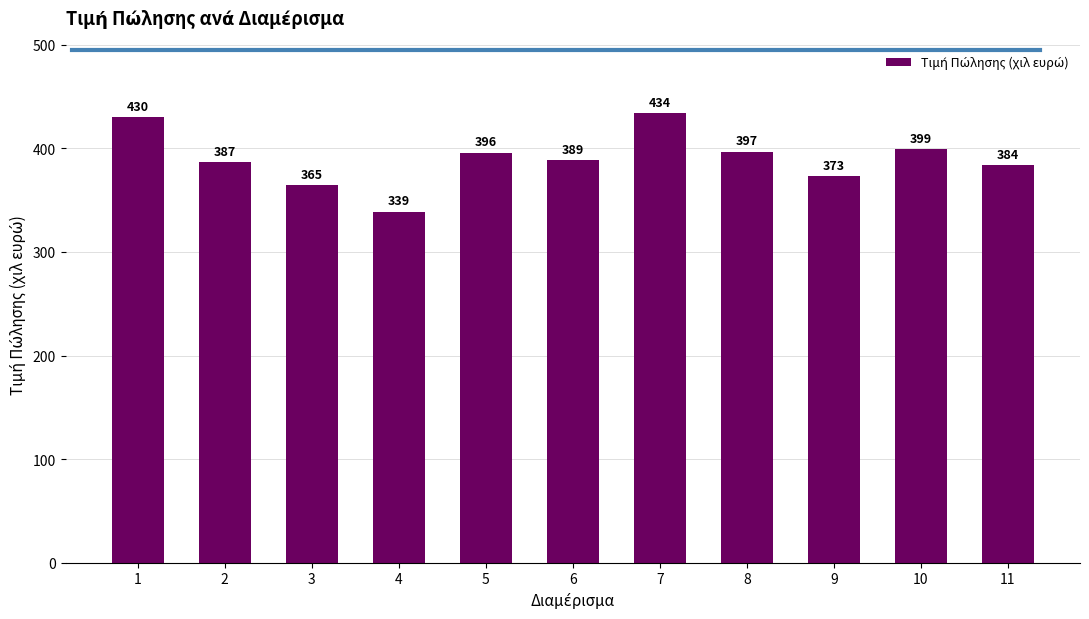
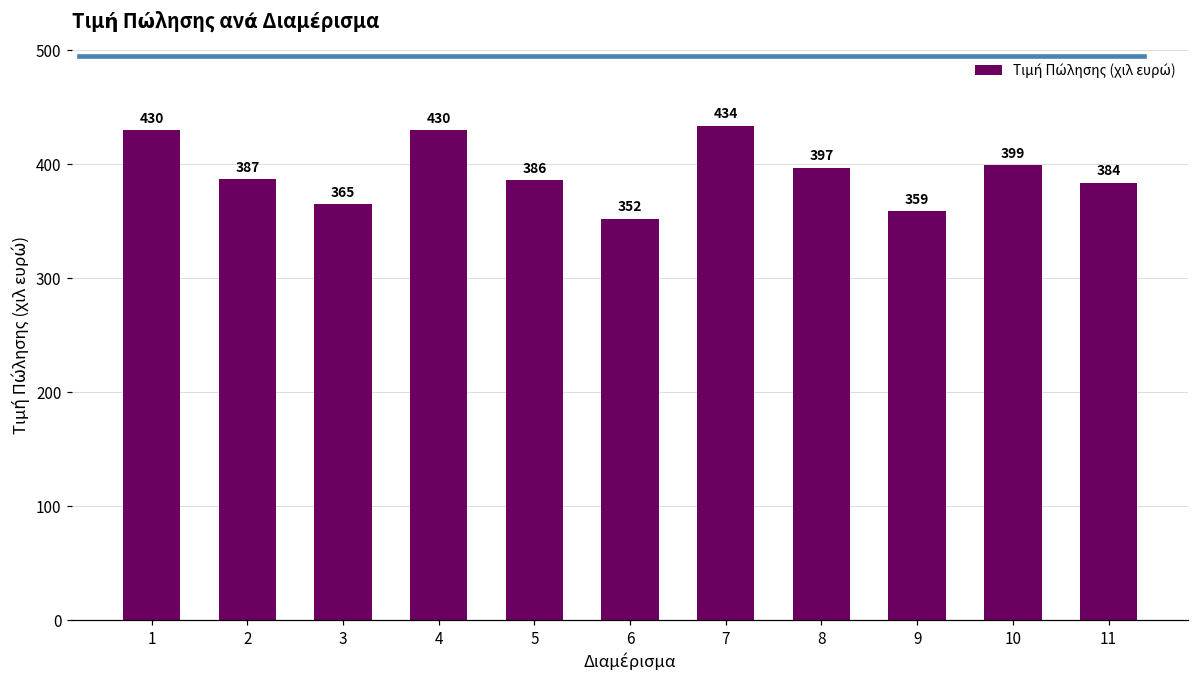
  {
    "1": 430,
    "2": 387,
    "3": 365,
-   "4": 339,
-   "5": 396,
-   "6": 389,
+   "4": 430,
+   "5": 386,
+   "6": 352,
    "7": 434,
    "8": 397,
-   "9": 373,
+   "9": 359,
    "10": 399,
    "11": 384
  }
